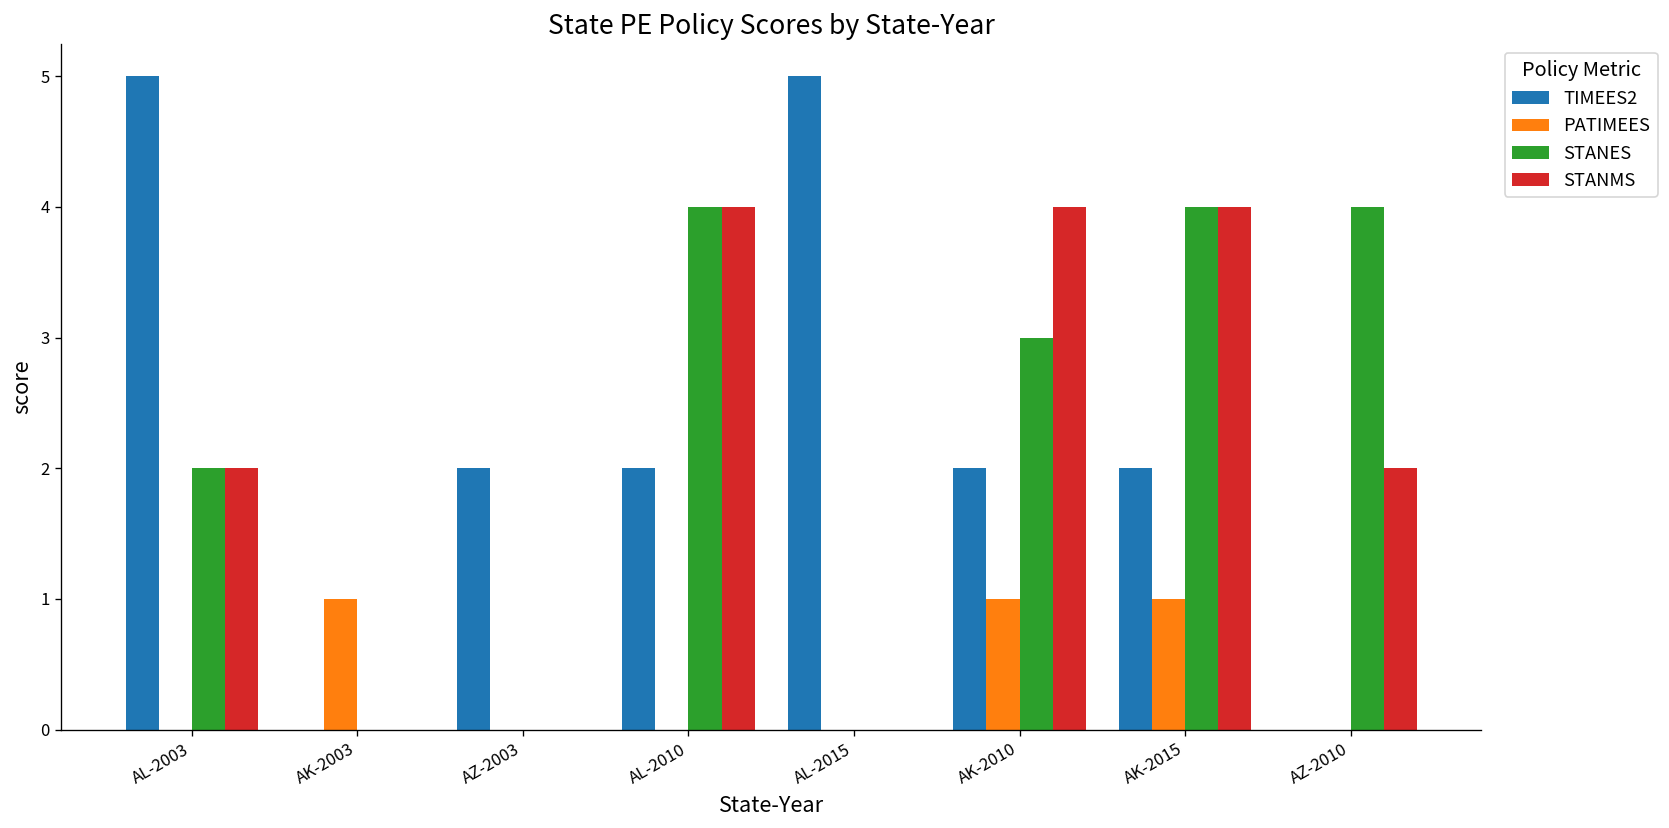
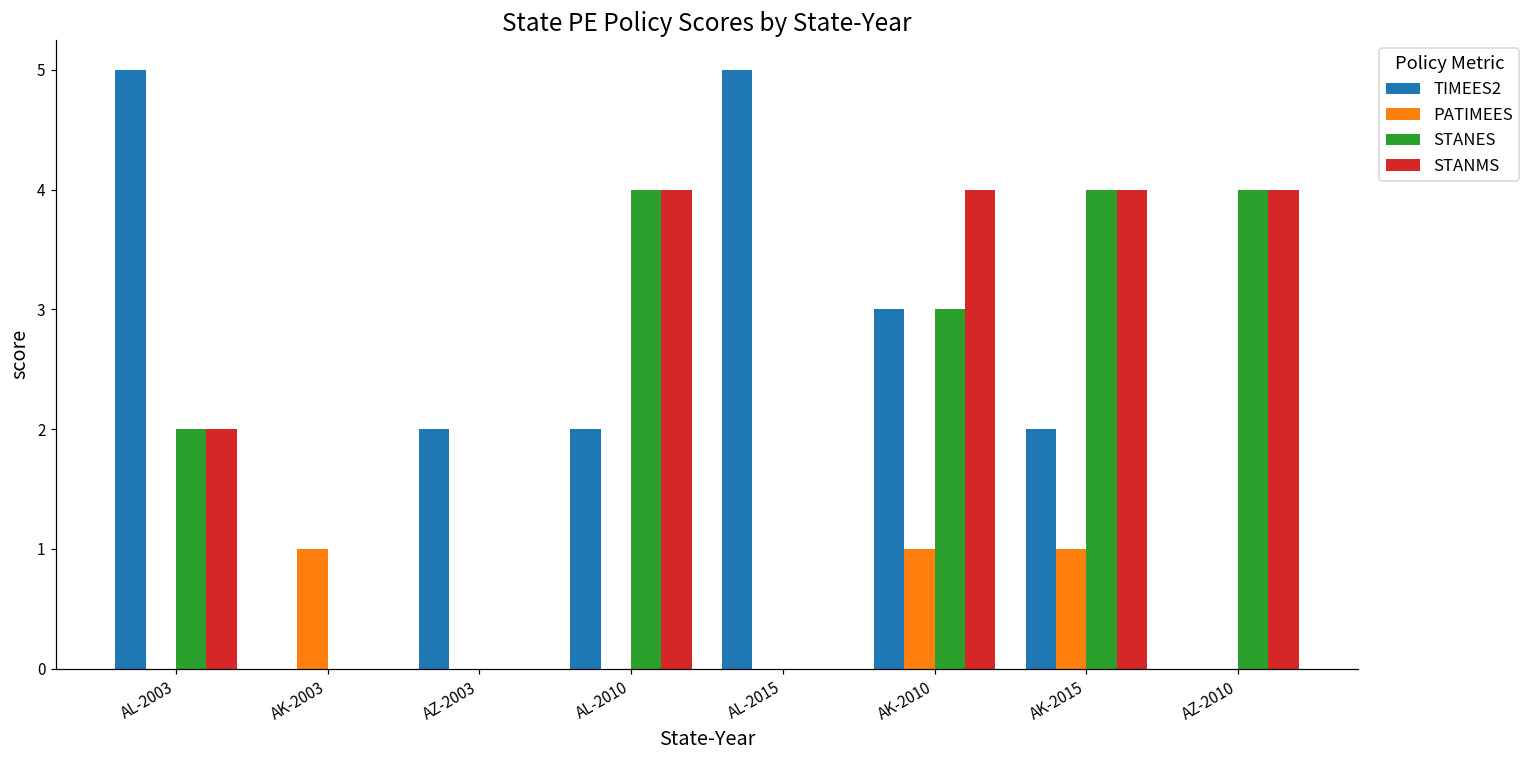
  {
    "TIMEES2": {
      "AL-2003": 5,
      "AK-2003": 0,
      "AZ-2003": 2,
      "AL-2010": 2,
      "AL-2015": 5,
-     "AK-2010": 2,
+     "AK-2010": 3,
      "AK-2015": 2,
      "AZ-2010": 0
    },
    "PATIMEES": {
      "AL-2003": 0,
      "AK-2003": 1,
      "AZ-2003": 0,
      "AL-2010": 0,
      "AL-2015": 0,
      "AK-2010": 1,
      "AK-2015": 1,
      "AZ-2010": 0
    },
    "STANES": {
      "AL-2003": 2,
      "AK-2003": 0,
      "AZ-2003": 0,
      "AL-2010": 4,
      "AL-2015": 0,
      "AK-2010": 3,
      "AK-2015": 4,
      "AZ-2010": 4
    },
    "STANMS": {
      "AL-2003": 2,
      "AK-2003": 0,
      "AZ-2003": 0,
      "AL-2010": 4,
      "AL-2015": 0,
      "AK-2010": 4,
      "AK-2015": 4,
-     "AZ-2010": 2
+     "AZ-2010": 4
    }
  }
